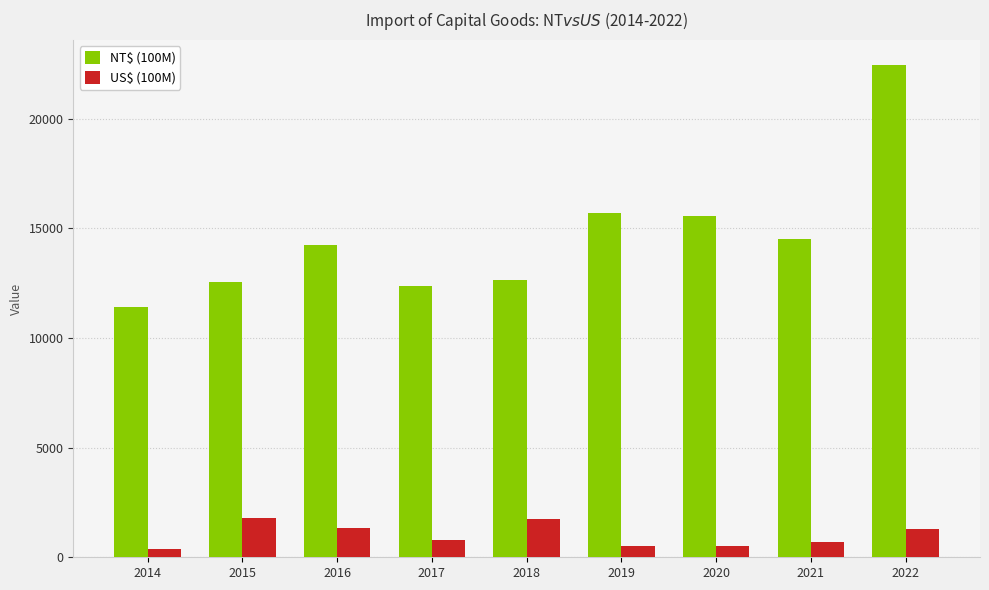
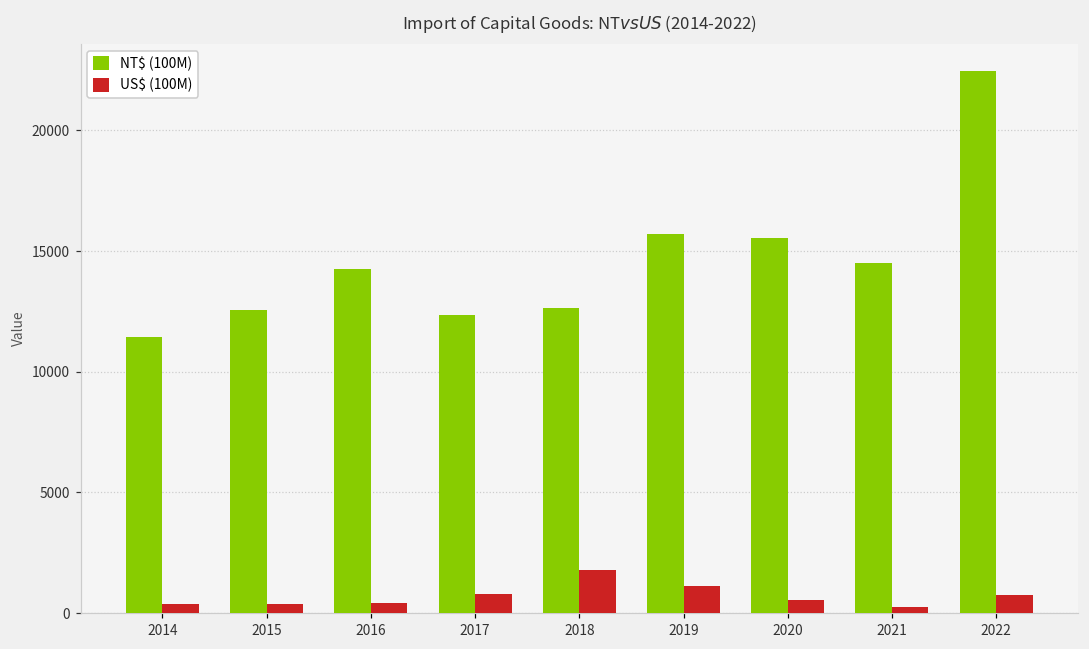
  {
    "NT$ (100M)": {
      "2014": 11400,
      "2015": 12500,
      "2016": 14300,
      "2017": 12400,
      "2018": 12600,
      "2019": 15700,
      "2020": 15500,
      "2021": 14500,
      "2022": 22500
    },
    "US$ (100M)": {
      "2014": 400,
-     "2015": 1800,
-     "2016": 1300,
+     "2015": 400,
+     "2016": 400,
      "2017": 800,
      "2018": 1800,
-     "2019": 500,
+     "2019": 1100,
      "2020": 500,
-     "2021": 700,
-     "2022": 1300
+     "2021": 300,
+     "2022": 800
    }
  }
